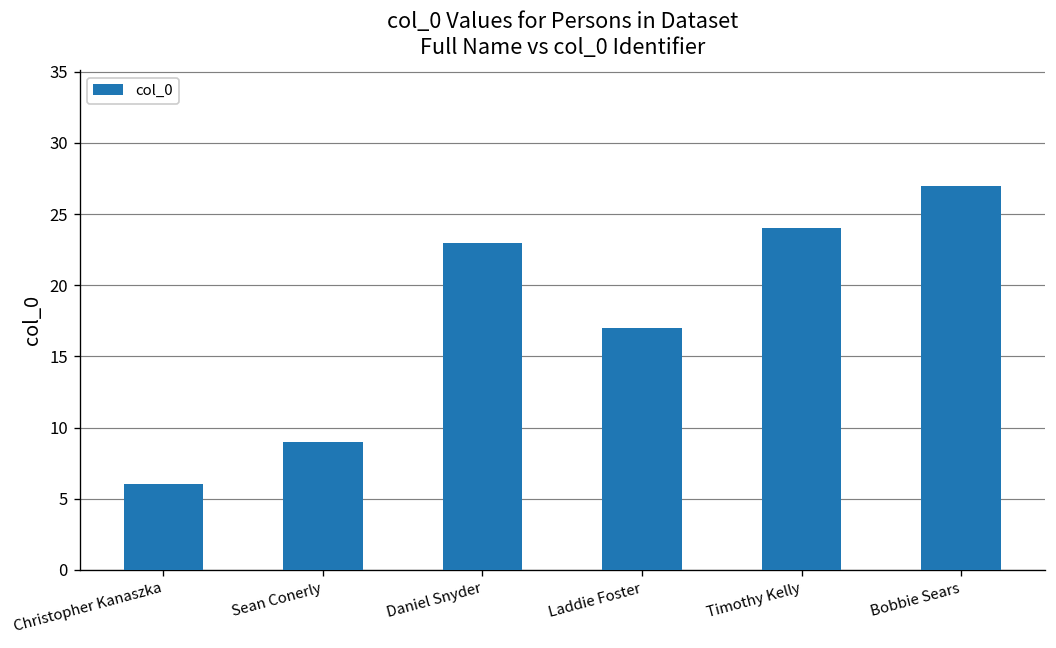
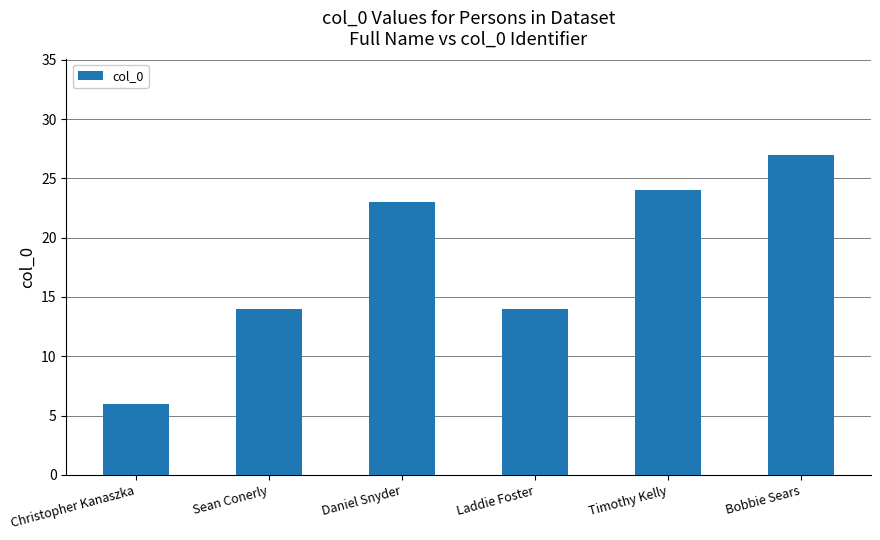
  {
    "Christopher Kanaszka": 6,
-   "Sean Conerly": 9,
+   "Sean Conerly": 14,
    "Daniel Snyder": 23,
-   "Laddie Foster": 17,
+   "Laddie Foster": 14,
    "Timothy Kelly": 24,
    "Bobbie Sears": 27
  }
